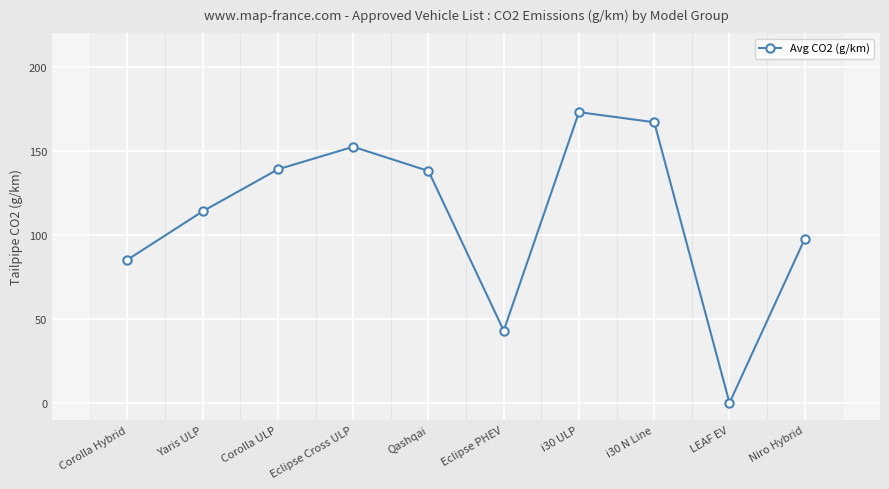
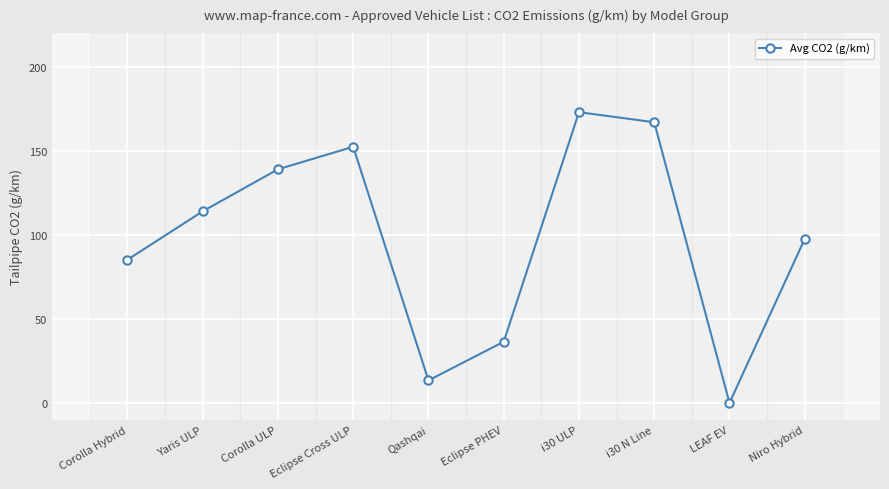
  {
    "Corolla Hybrid": 85,
    "Yaris ULP": 114,
    "Corolla ULP": 139,
    "Eclipse Cross ULP": 152,
-   "Qashqai": 138,
-   "Eclipse PHEV": 43,
+   "Qashqai": 13,
+   "Eclipse PHEV": 36,
    "i30 ULP": 173,
    "i30 N Line": 167,
    "LEAF EV": 0,
    "Niro Hybrid": 98
  }
